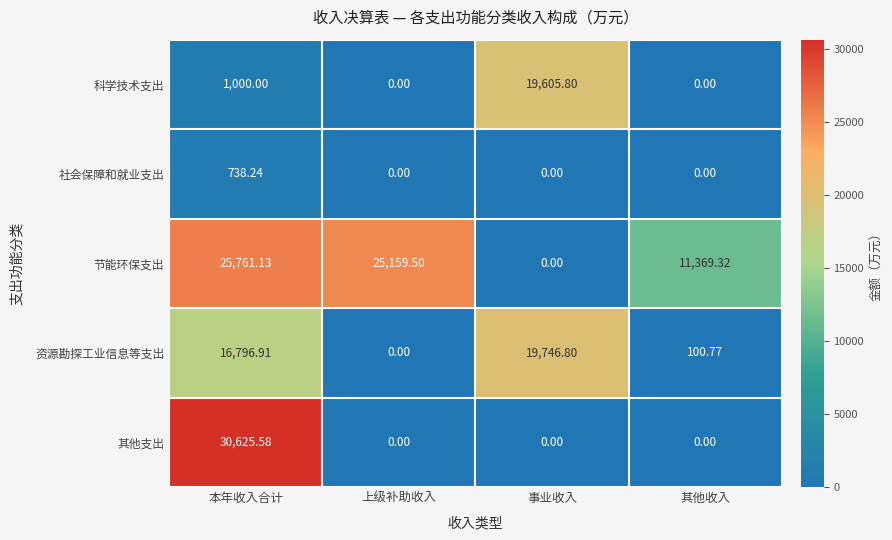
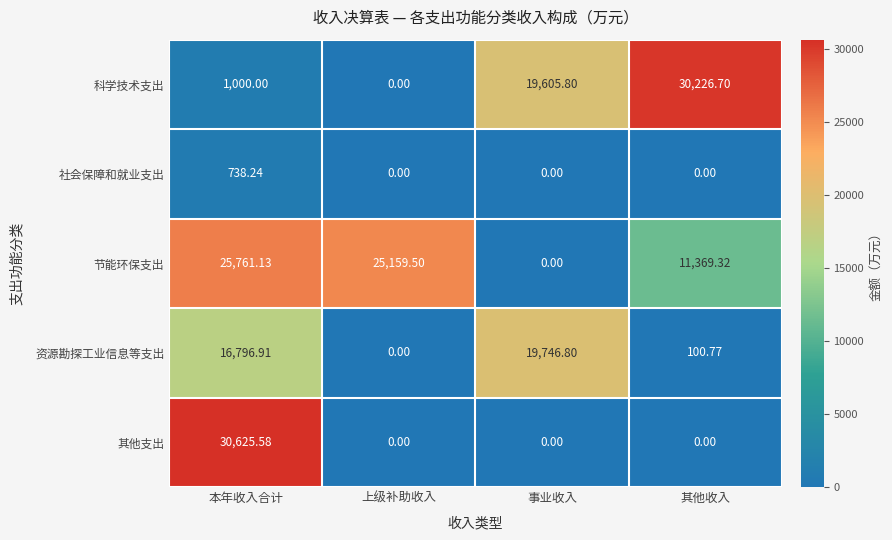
  {
    "科学技术支出": {
      "本年收入合计": "1,000.00",
      "上级补助收入": "0.00",
      "事业收入": "19,605.80",
-     "其他收入": "0.00"
+     "其他收入": "30,226.70"
    },
    "社会保障和就业支出": {
      "本年收入合计": "738.24",
      "上级补助收入": "0.00",
      "事业收入": "0.00",
      "其他收入": "0.00"
    },
    "节能环保支出": {
      "本年收入合计": "25,761.13",
      "上级补助收入": "25,159.50",
      "事业收入": "0.00",
      "其他收入": "11,369.32"
    },
    "资源勘探工业信息等支出": {
      "本年收入合计": "16,796.91",
      "上级补助收入": "0.00",
      "事业收入": "19,746.80",
      "其他收入": "100.77"
    },
    "其他支出": {
      "本年收入合计": "30,625.58",
      "上级补助收入": "0.00",
      "事业收入": "0.00",
      "其他收入": "0.00"
    }
  }
